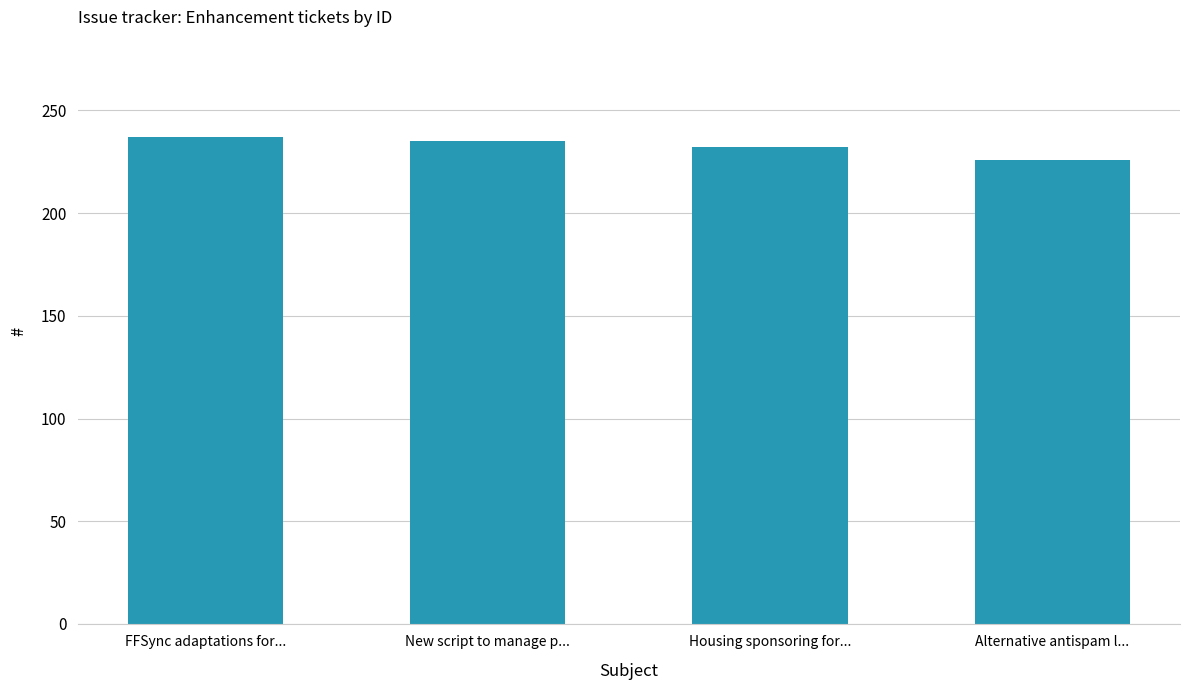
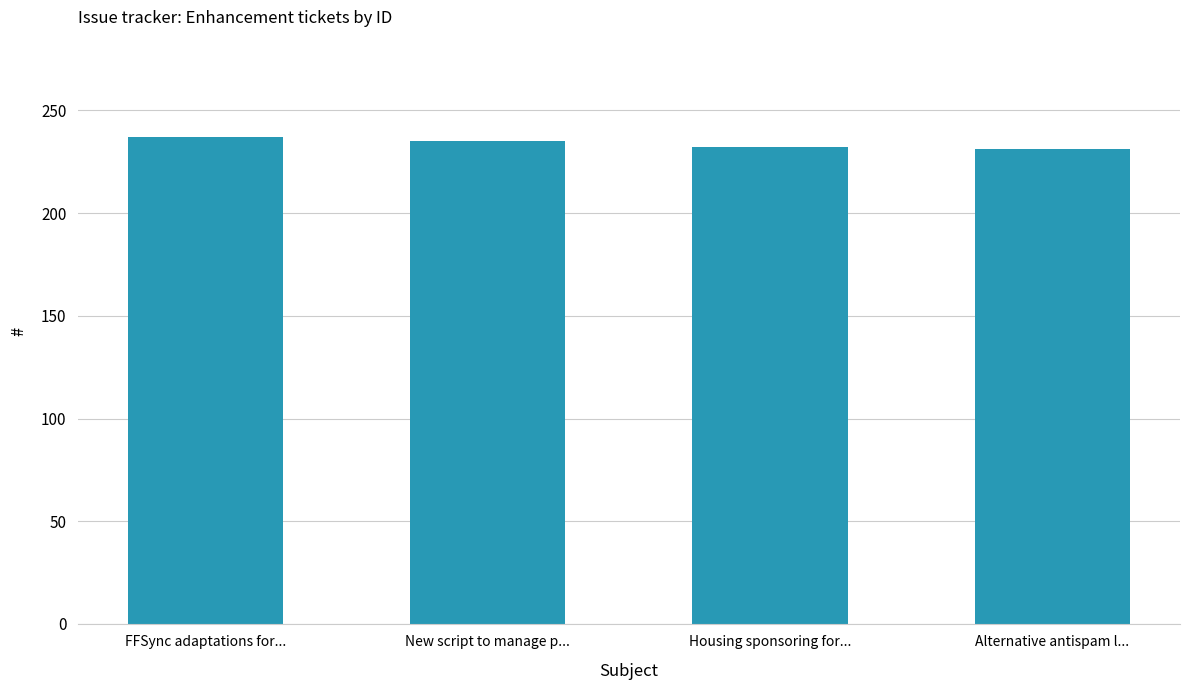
  {
    "FFSync adaptations for...": 237,
    "New script to manage p...": 235,
    "Housing sponsoring for...": 232,
-   "Alternative antispam l...": 226
+   "Alternative antispam l...": 231
  }
